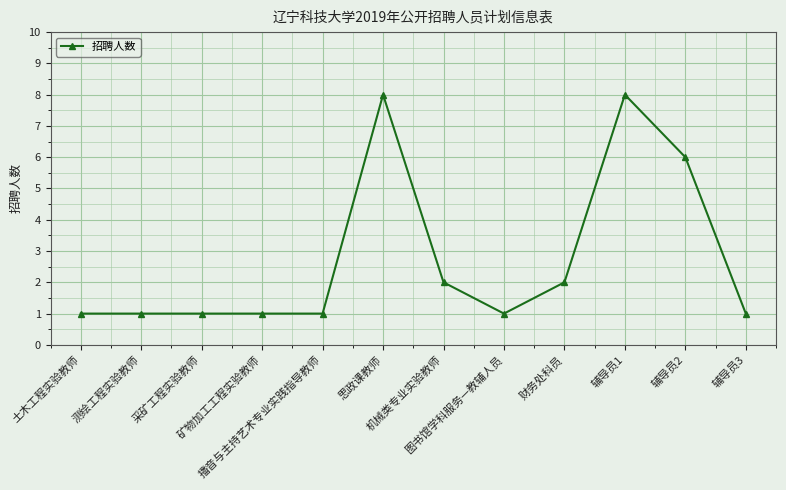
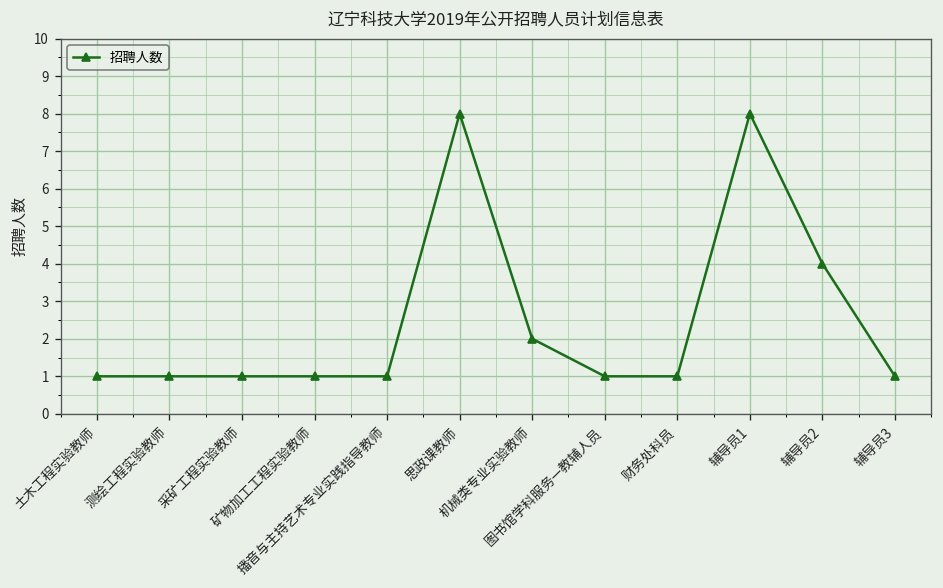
  {
    "土木工程实验教师": 1,
    "测绘工程实验教师": 1,
    "采矿工程实验教师": 1,
    "矿物加工工程实验教师": 1,
    "播音与主持艺术专业实践指导教师": 1,
    "思政课教师": 8,
    "机械类专业实验教师": 2,
    "图书馆学科服务—教辅人员": 1,
-   "财务处科员": 2,
+   "财务处科员": 1,
    "辅导员1": 8,
-   "辅导员2": 6,
+   "辅导员2": 4,
    "辅导员3": 1
  }
